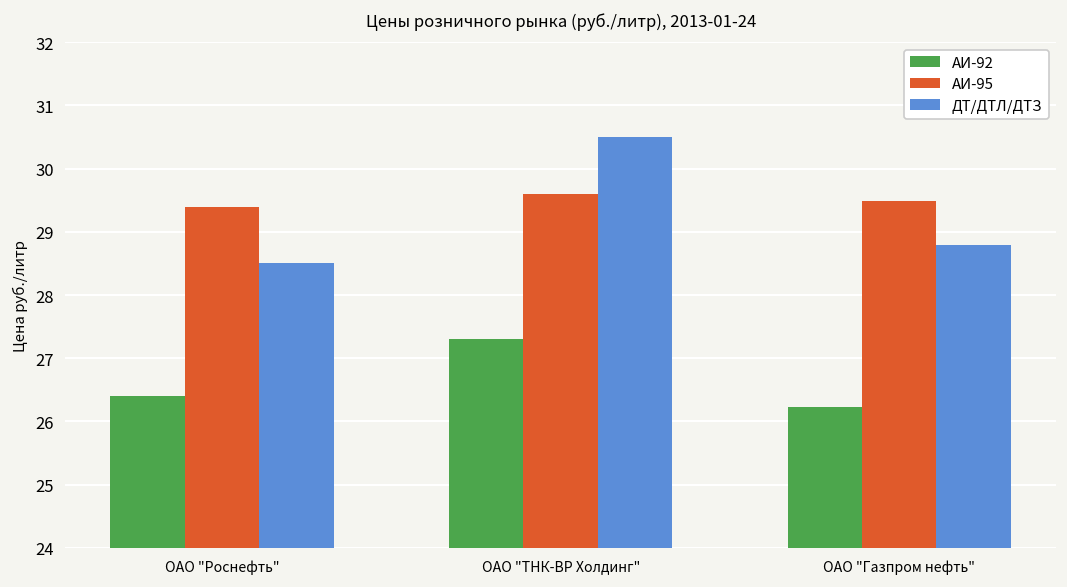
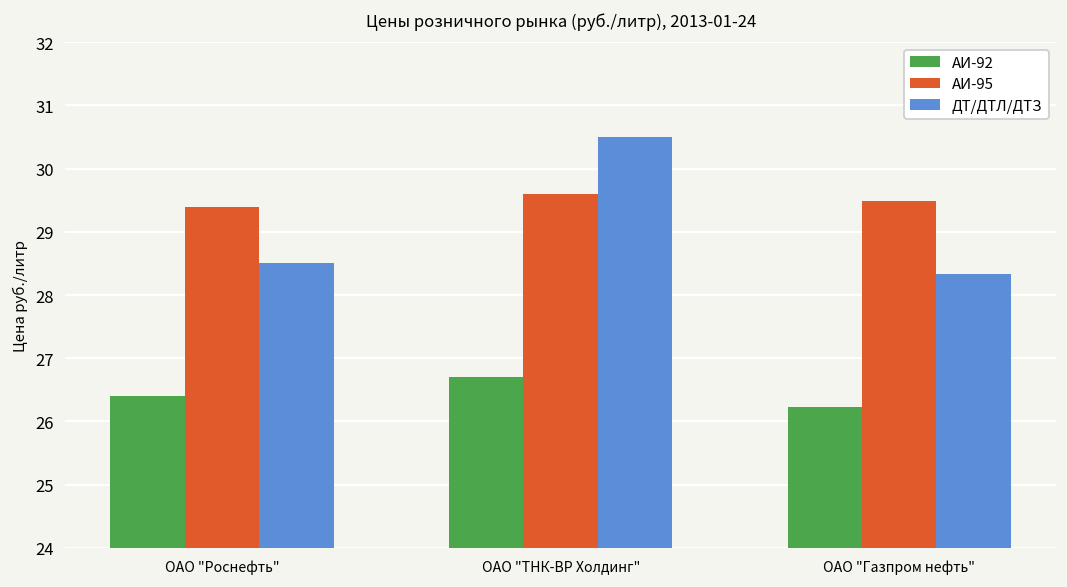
  {
    "АИ-92": {
      "ОАО \"Роснефть\"": 26.4,
-     "ОАО \"ТНК-ВР Холдинг\"": 27.3,
+     "ОАО \"ТНК-ВР Холдинг\"": 26.7,
      "ОАО \"Газпром нефть\"": 26.2
    },
    "АИ-95": {
      "ОАО \"Роснефть\"": 29.4,
      "ОАО \"ТНК-ВР Холдинг\"": 29.6,
      "ОАО \"Газпром нефть\"": 29.5
    },
    "ДТ/ДТЛ/ДТЗ": {
      "ОАО \"Роснефть\"": 28.5,
      "ОАО \"ТНК-ВР Холдинг\"": 30.5,
-     "ОАО \"Газпром нефть\"": 28.8
+     "ОАО \"Газпром нефть\"": 28.3
    }
  }
